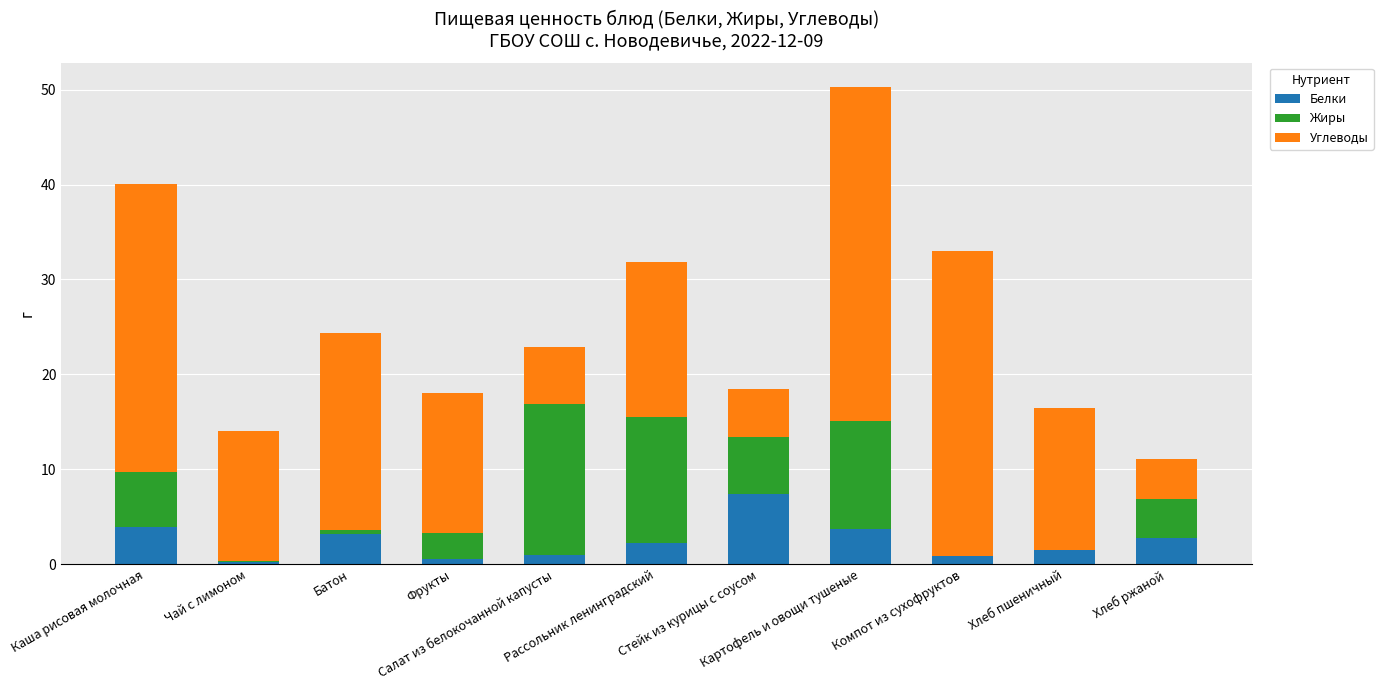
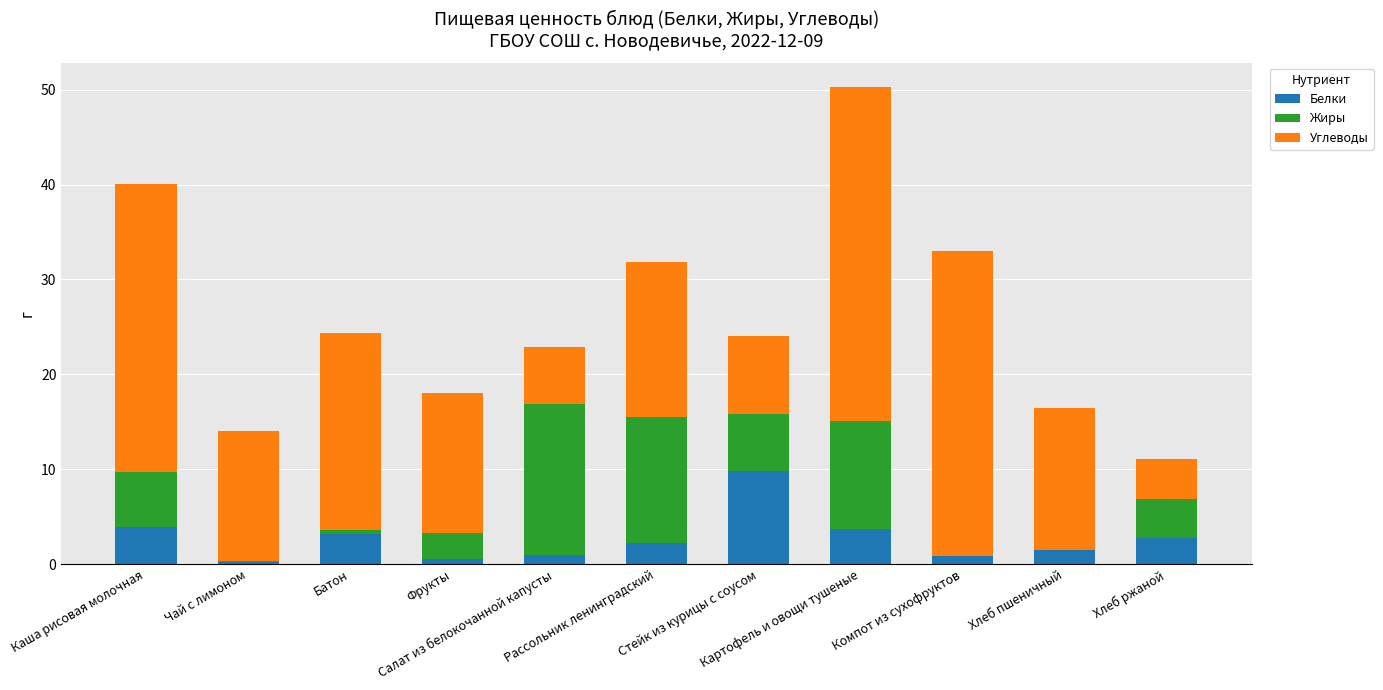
  {
    "Белки": {
      "Каша рисовая молочная": 4,
      "Батон": 3,
      "Фрукты": 1,
      "Салат из белокочанной капусты": 1,
      "Рассольник ленинградский": 2,
-     "Стейк из курицы с соусом": 7,
+     "Стейк из курицы с соусом": 10,
      "Картофель и овощи тушеные": 4,
      "Компот из сухофруктов": 1,
      "Хлеб пшеничный": 2,
      "Хлеб ржаной": 3
    },
    "Жиры": {
      "Каша рисовая молочная": 6,
      "Батон": 0,
      "Фрукты": 3,
      "Салат из белокочанной капусты": 16,
      "Рассольник ленинградский": 13,
      "Стейк из курицы с соусом": 6,
      "Картофель и овощи тушеные": 11,
      "Компот из сухофруктов": 0,
      "Хлеб ржаной": 4
    },
    "Углеводы": {
      "Каша рисовая молочная": 30,
      "Чай с лимоном": 14,
      "Батон": 21,
      "Фрукты": 15,
      "Салат из белокочанной капусты": 6,
      "Рассольник ленинградский": 16,
-     "Стейк из курицы с соусом": 5,
+     "Стейк из курицы с соусом": 8,
      "Картофель и овощи тушеные": 35,
      "Компот из сухофруктов": 32,
      "Хлеб пшеничный": 15,
      "Хлеб ржаной": 4
    }
  }
